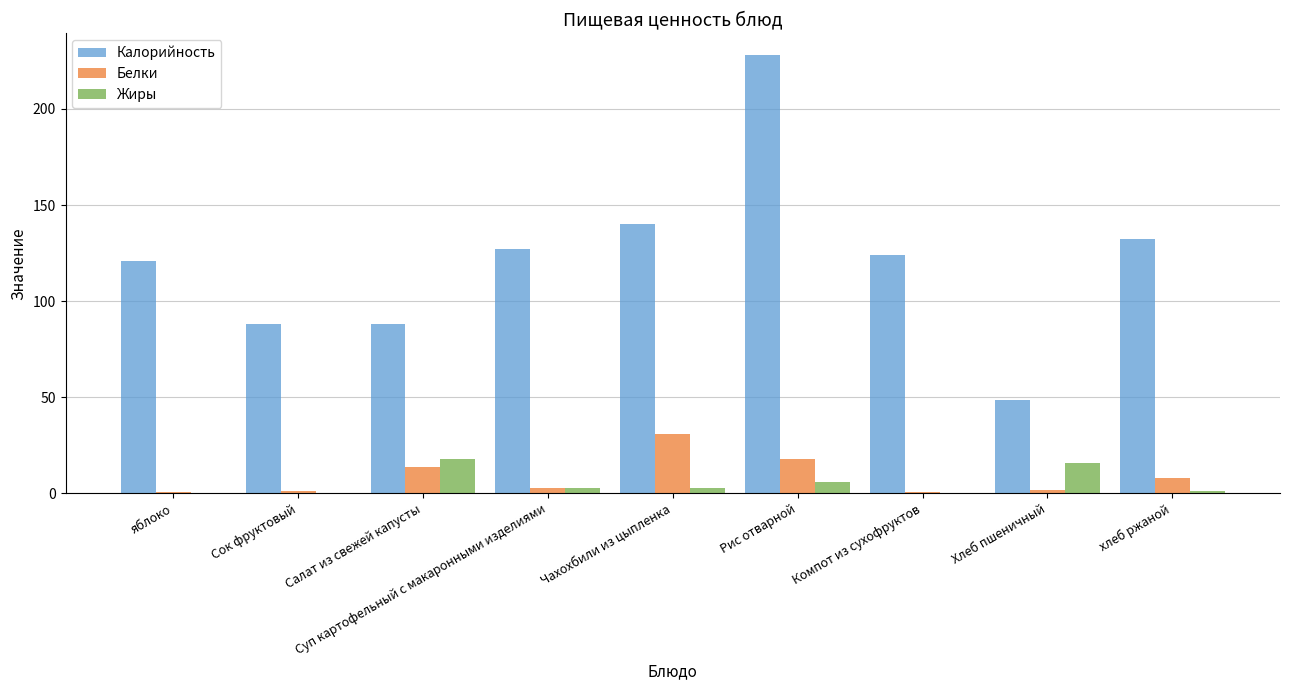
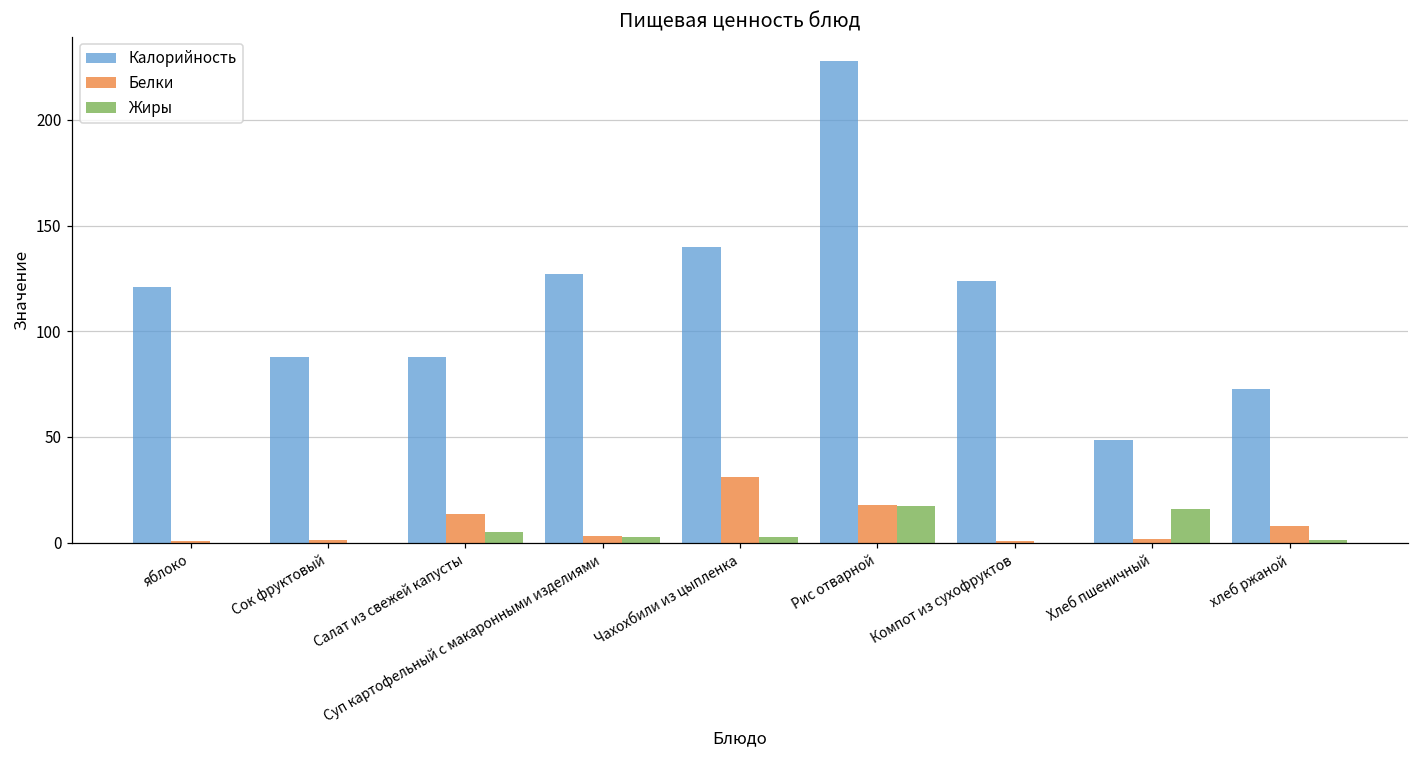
  {
    "Калорийность": {
      "яблоко": 121,
      "Сок фруктовый": 88,
      "Салат из свежей капусты": 88,
      "Суп картофельный с макаронными изделиями": 127,
      "Чахохбили из цыпленка": 140,
      "Рис отварной": 228,
      "Компот из сухофруктов": 124,
      "Хлеб пшеничный": 48,
-     "хлеб ржаной": 132
+     "хлеб ржаной": 73
    },
    "Белки": {
      "Салат из свежей капусты": 14,
      "Суп картофельный с макаронными изделиями": 3,
      "Чахохбили из цыпленка": 31,
      "Рис отварной": 18,
      "Хлеб пшеничный": 2,
      "хлеб ржаной": 8
    },
    "Жиры": {
      "яблоко": 0,
      "Сок фруктовый": 0,
-     "Салат из свежей капусты": 18,
+     "Салат из свежей капусты": 5,
      "Суп картофельный с макаронными изделиями": 3,
      "Чахохбили из цыпленка": 3,
-     "Рис отварной": 6,
+     "Рис отварной": 17,
      "Компот из сухофруктов": 0,
      "Хлеб пшеничный": 16,
      "хлеб ржаной": 1
    }
  }
